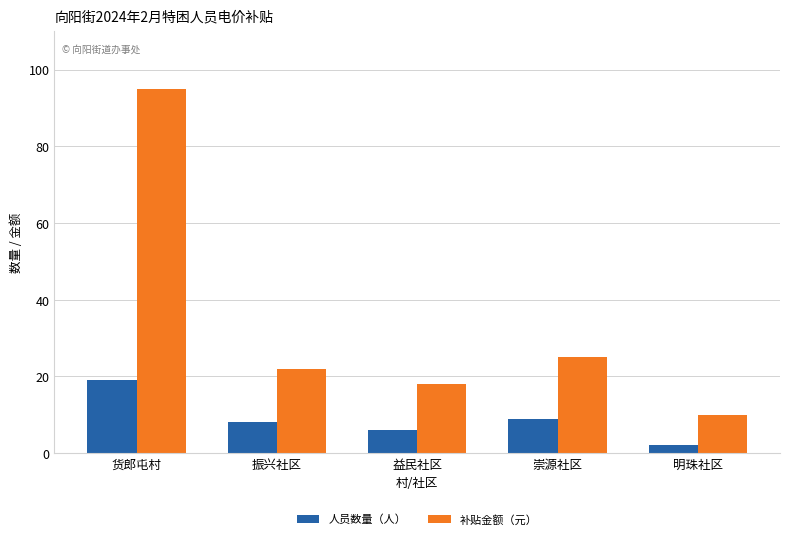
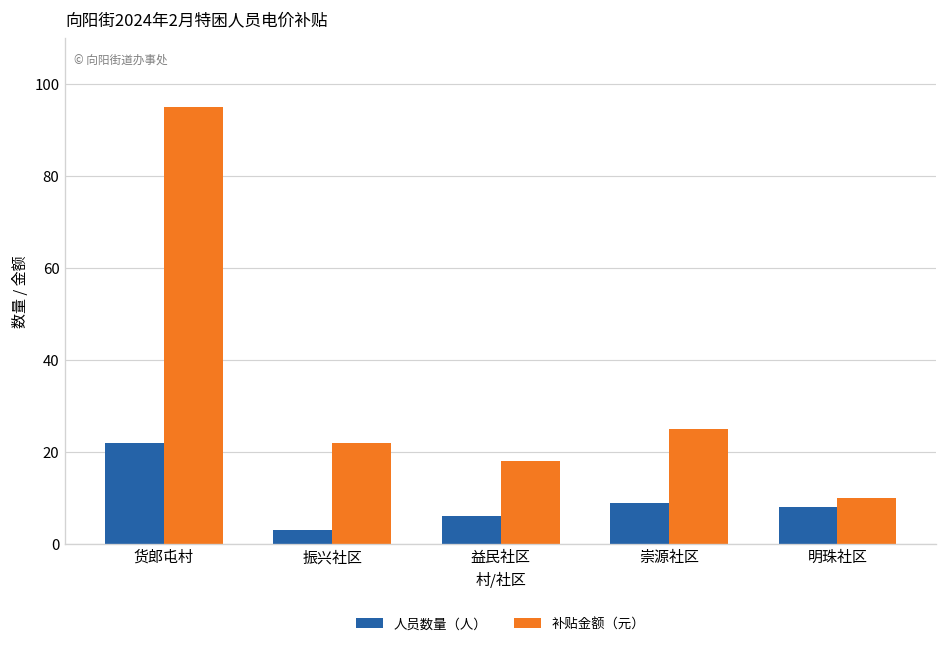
  {
    "人员数量（人）": {
-     "货郎屯村": 19,
-     "振兴社区": 8,
+     "货郎屯村": 22,
+     "振兴社区": 3,
      "益民社区": 6,
      "崇源社区": 9,
-     "明珠社区": 2
+     "明珠社区": 8
    },
    "补贴金额（元）": {
      "货郎屯村": 95,
      "振兴社区": 22,
      "益民社区": 18,
      "崇源社区": 25,
      "明珠社区": 10
    }
  }
